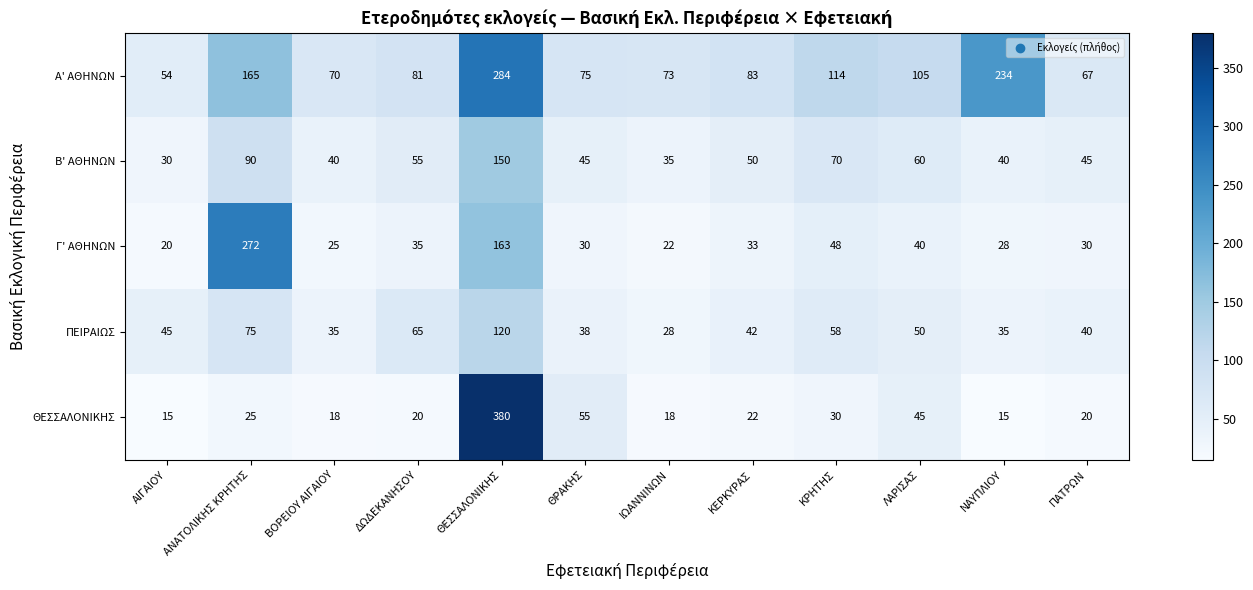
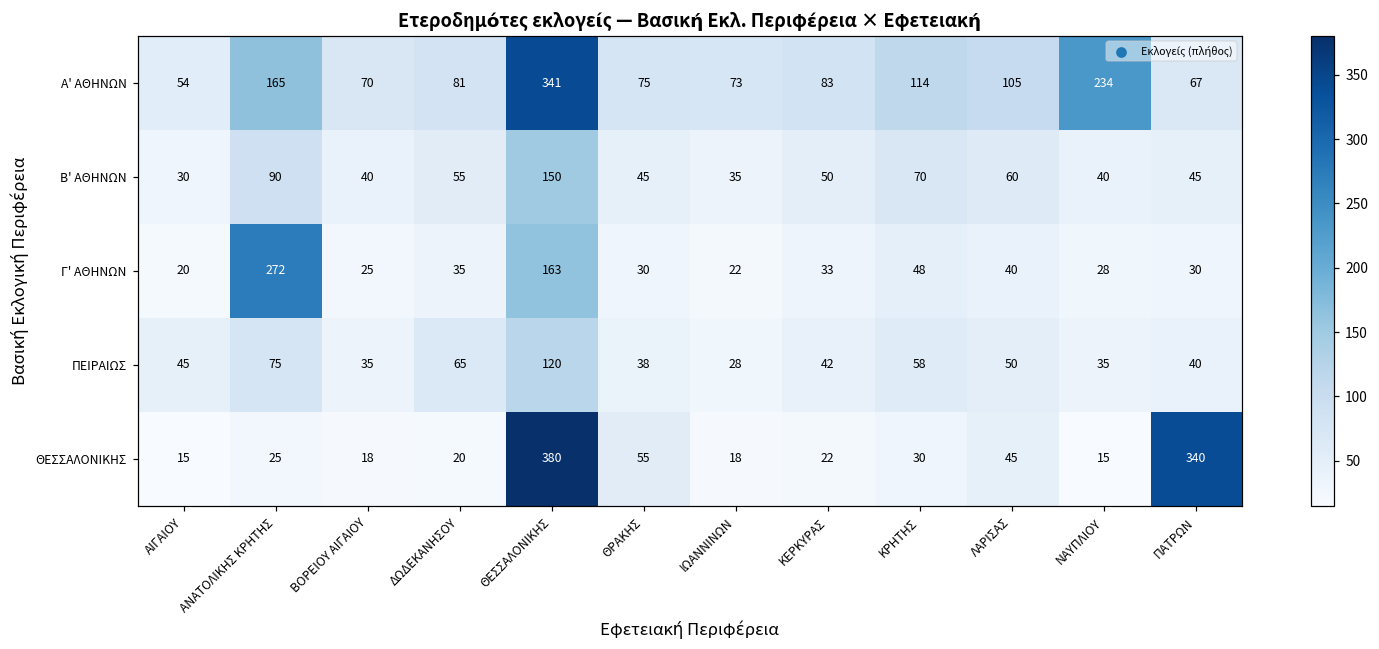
  {
    "Α' ΑΘΗΝΩΝ": {
      "ΑΙΓΑΙΟΥ": 54,
      "ΑΝΑΤΟΛΙΚΗΣ ΚΡΗΤΗΣ": 165,
      "ΒΟΡΕΙΟΥ ΑΙΓΑΙΟΥ": 70,
      "ΔΩΔΕΚΑΝΗΣΟΥ": 81,
-     "ΘΕΣΣΑΛΟΝΙΚΗΣ": 284,
+     "ΘΕΣΣΑΛΟΝΙΚΗΣ": 341,
      "ΘΡΑΚΗΣ": 75,
      "ΙΩΑΝΝΙΝΩΝ": 73,
      "ΚΕΡΚΥΡΑΣ": 83,
      "ΚΡΗΤΗΣ": 114,
      "ΛΑΡΙΣΑΣ": 105,
      "ΝΑΥΠΛΙΟΥ": 234,
      "ΠΑΤΡΩΝ": 67
    },
    "Β' ΑΘΗΝΩΝ": {
      "ΑΙΓΑΙΟΥ": 30,
      "ΑΝΑΤΟΛΙΚΗΣ ΚΡΗΤΗΣ": 90,
      "ΒΟΡΕΙΟΥ ΑΙΓΑΙΟΥ": 40,
      "ΔΩΔΕΚΑΝΗΣΟΥ": 55,
      "ΘΕΣΣΑΛΟΝΙΚΗΣ": 150,
      "ΘΡΑΚΗΣ": 45,
      "ΙΩΑΝΝΙΝΩΝ": 35,
      "ΚΕΡΚΥΡΑΣ": 50,
      "ΚΡΗΤΗΣ": 70,
      "ΛΑΡΙΣΑΣ": 60,
      "ΝΑΥΠΛΙΟΥ": 40,
      "ΠΑΤΡΩΝ": 45
    },
    "Γ' ΑΘΗΝΩΝ": {
      "ΑΙΓΑΙΟΥ": 20,
      "ΑΝΑΤΟΛΙΚΗΣ ΚΡΗΤΗΣ": 272,
      "ΒΟΡΕΙΟΥ ΑΙΓΑΙΟΥ": 25,
      "ΔΩΔΕΚΑΝΗΣΟΥ": 35,
      "ΘΕΣΣΑΛΟΝΙΚΗΣ": 163,
      "ΘΡΑΚΗΣ": 30,
      "ΙΩΑΝΝΙΝΩΝ": 22,
      "ΚΕΡΚΥΡΑΣ": 33,
      "ΚΡΗΤΗΣ": 48,
      "ΛΑΡΙΣΑΣ": 40,
      "ΝΑΥΠΛΙΟΥ": 28,
      "ΠΑΤΡΩΝ": 30
    },
    "ΠΕΙΡΑΙΩΣ": {
      "ΑΙΓΑΙΟΥ": 45,
      "ΑΝΑΤΟΛΙΚΗΣ ΚΡΗΤΗΣ": 75,
      "ΒΟΡΕΙΟΥ ΑΙΓΑΙΟΥ": 35,
      "ΔΩΔΕΚΑΝΗΣΟΥ": 65,
      "ΘΕΣΣΑΛΟΝΙΚΗΣ": 120,
      "ΘΡΑΚΗΣ": 38,
      "ΙΩΑΝΝΙΝΩΝ": 28,
      "ΚΕΡΚΥΡΑΣ": 42,
      "ΚΡΗΤΗΣ": 58,
      "ΛΑΡΙΣΑΣ": 50,
      "ΝΑΥΠΛΙΟΥ": 35,
      "ΠΑΤΡΩΝ": 40
    },
    "ΘΕΣΣΑΛΟΝΙΚΗΣ": {
      "ΑΙΓΑΙΟΥ": 15,
      "ΑΝΑΤΟΛΙΚΗΣ ΚΡΗΤΗΣ": 25,
      "ΒΟΡΕΙΟΥ ΑΙΓΑΙΟΥ": 18,
      "ΔΩΔΕΚΑΝΗΣΟΥ": 20,
      "ΘΕΣΣΑΛΟΝΙΚΗΣ": 380,
      "ΘΡΑΚΗΣ": 55,
      "ΙΩΑΝΝΙΝΩΝ": 18,
      "ΚΕΡΚΥΡΑΣ": 22,
      "ΚΡΗΤΗΣ": 30,
      "ΛΑΡΙΣΑΣ": 45,
      "ΝΑΥΠΛΙΟΥ": 15,
-     "ΠΑΤΡΩΝ": 20
+     "ΠΑΤΡΩΝ": 340
    }
  }
